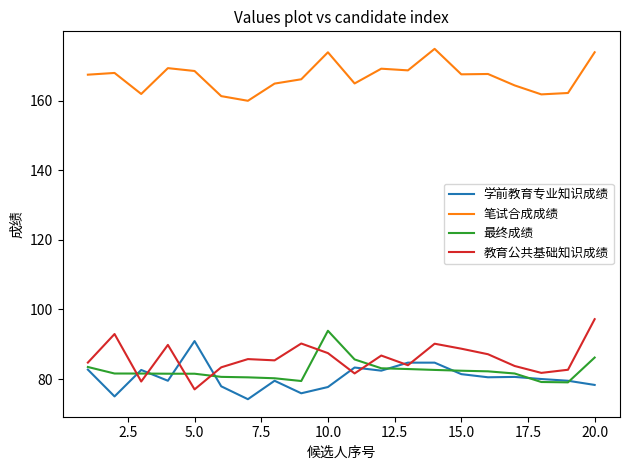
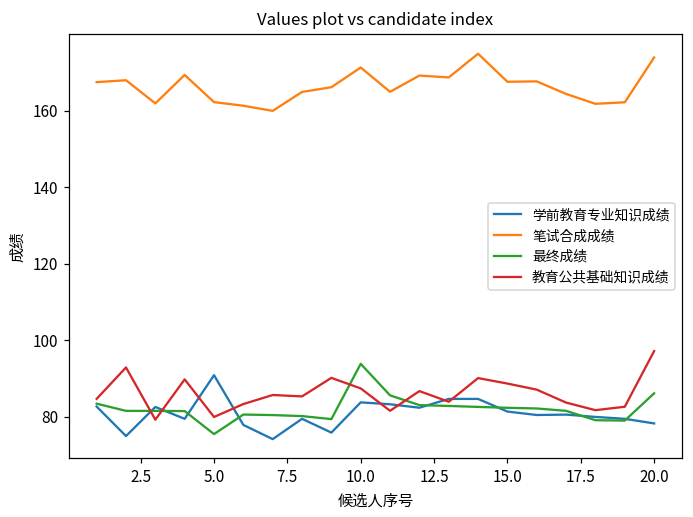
  {
    "学前教育专业知识成绩": {
      "5.0": 91,
-     "10.0": 78,
+     "10.0": 84,
      "15.0": 81,
      "20.0": 78
    },
    "笔试合成成绩": {
-     "5.0": 168,
-     "10.0": 174,
+     "5.0": 162,
+     "10.0": 171,
      "15.0": 168,
      "20.0": 174
    },
    "最终成绩": {
-     "5.0": 82,
+     "5.0": 76,
      "10.0": 94,
      "15.0": 82,
      "20.0": 86
    },
    "教育公共基础知识成绩": {
-     "5.0": 77,
+     "5.0": 80,
      "10.0": 87,
      "15.0": 89,
      "20.0": 97
    }
  }
